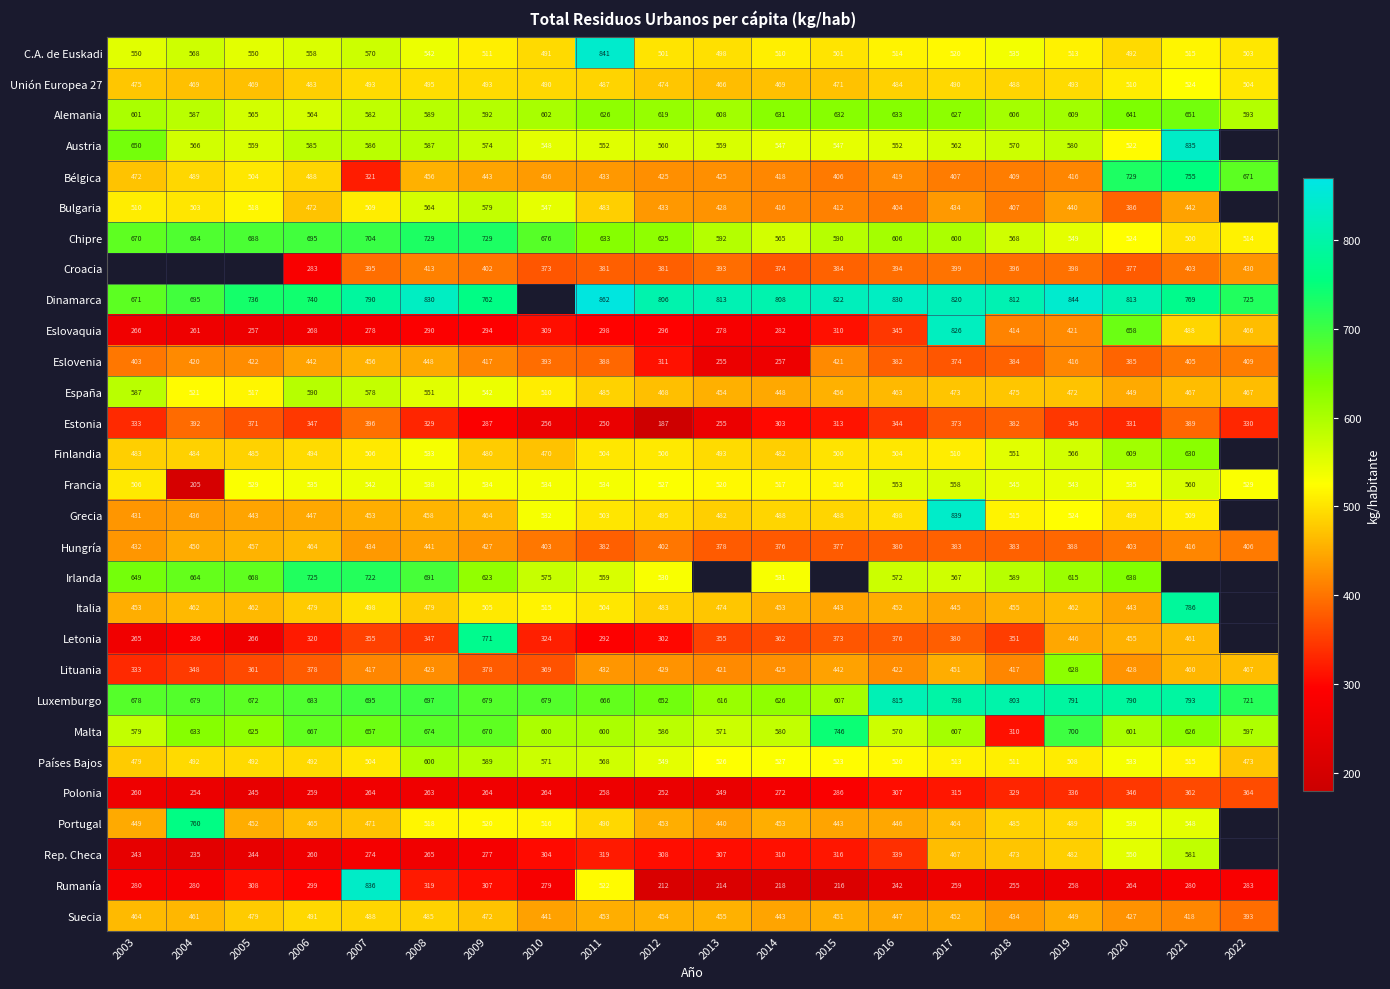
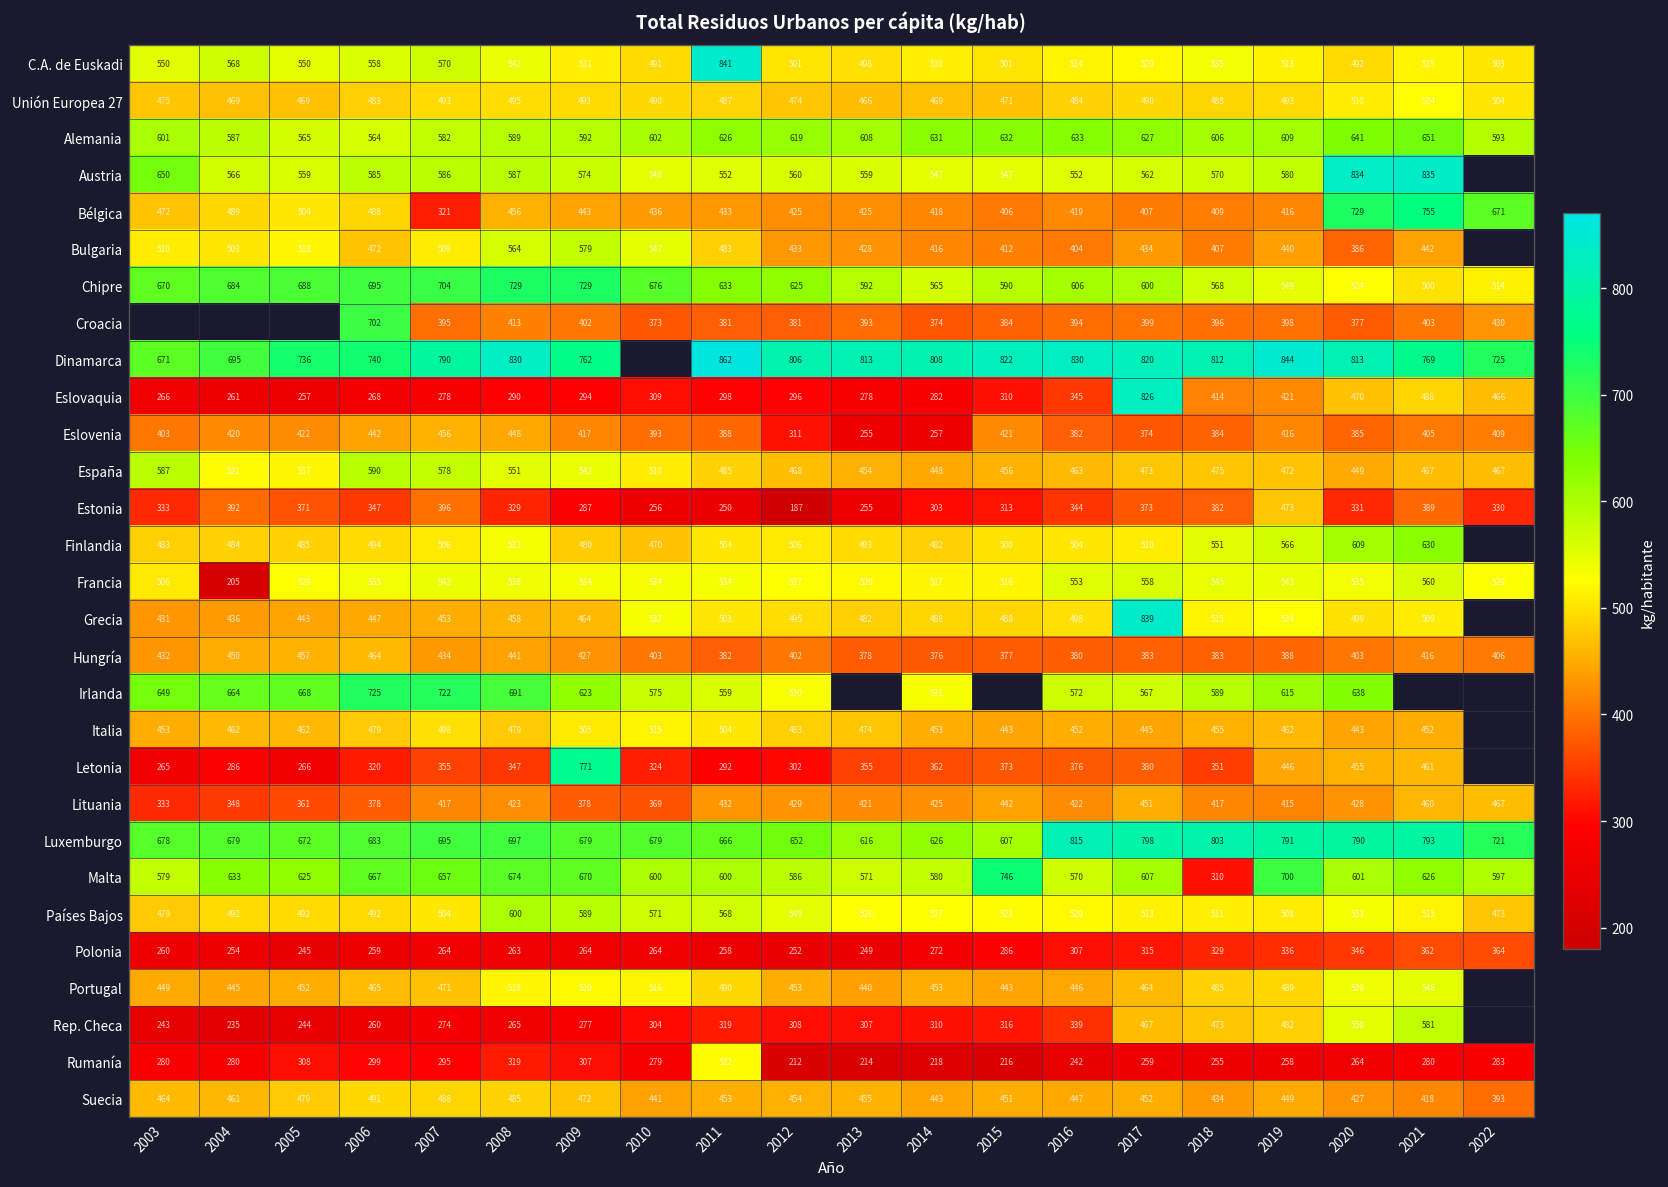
  {
    "Austria": {
      "2003": 650,
      "2004": 566,
      "2005": 559,
      "2006": 585,
      "2007": 586,
      "2008": 587,
      "2009": 574,
      "2010": 548,
      "2011": 552,
      "2012": 560,
      "2013": 559,
      "2014": 547,
      "2015": 547,
      "2016": 552,
      "2017": 562,
      "2018": 570,
      "2019": 580,
-     "2020": 522,
+     "2020": 834,
      "2021": 835
    },
    "Croacia": {
-     "2006": 283,
+     "2006": 702,
      "2007": 395,
      "2008": 413,
      "2009": 402,
      "2010": 373,
      "2011": 381,
      "2012": 381,
      "2013": 393,
      "2014": 374,
      "2015": 384,
      "2016": 394,
      "2017": 399,
      "2018": 396,
      "2019": 398,
      "2020": 377,
      "2021": 403,
      "2022": 430
    },
    "Eslovaquia": {
      "2003": 266,
      "2004": 261,
      "2005": 257,
      "2006": 268,
      "2007": 278,
      "2008": 290,
      "2009": 294,
      "2010": 309,
      "2011": 298,
      "2012": 296,
      "2013": 278,
      "2014": 282,
      "2015": 310,
      "2016": 345,
      "2017": 826,
      "2018": 414,
      "2019": 421,
-     "2020": 658,
+     "2020": 470,
      "2021": 488,
      "2022": 466
    },
    "Estonia": {
      "2003": 333,
      "2004": 392,
      "2005": 371,
      "2006": 347,
      "2007": 396,
      "2008": 329,
      "2009": 287,
      "2010": 256,
      "2011": 250,
      "2012": 187,
      "2013": 255,
      "2014": 303,
      "2015": 313,
      "2016": 344,
      "2017": 373,
      "2018": 382,
-     "2019": 345,
+     "2019": 473,
      "2020": 331,
      "2021": 389,
      "2022": 330
    },
    "Italia": {
      "2003": 453,
      "2004": 462,
      "2005": 462,
      "2006": 479,
      "2007": 498,
      "2008": 479,
      "2009": 505,
      "2010": 515,
      "2011": 504,
      "2012": 483,
      "2013": 474,
      "2014": 453,
      "2015": 443,
      "2016": 452,
      "2017": 445,
      "2018": 455,
      "2019": 462,
      "2020": 443,
-     "2021": 786
+     "2021": 452
    },
    "Lituania": {
      "2003": 333,
      "2004": 348,
      "2005": 361,
      "2006": 378,
      "2007": 417,
      "2008": 423,
      "2009": 378,
      "2010": 369,
      "2011": 432,
      "2012": 429,
      "2013": 421,
      "2014": 425,
      "2015": 442,
      "2016": 422,
      "2017": 451,
      "2018": 417,
-     "2019": 628,
+     "2019": 415,
      "2020": 428,
      "2021": 460,
      "2022": 467
    },
    "Portugal": {
      "2003": 449,
-     "2004": 760,
+     "2004": 445,
      "2005": 452,
      "2006": 465,
      "2007": 471,
      "2008": 518,
      "2009": 520,
      "2010": 516,
      "2011": 490,
      "2012": 453,
      "2013": 440,
      "2014": 453,
      "2015": 443,
      "2016": 446,
      "2017": 464,
      "2018": 485,
      "2019": 489,
      "2020": 539,
      "2021": 548
    },
    "Rumanía": {
      "2003": 280,
      "2004": 280,
      "2005": 308,
      "2006": 299,
-     "2007": 836,
+     "2007": 295,
      "2008": 319,
      "2009": 307,
      "2010": 279,
      "2011": 522,
      "2012": 212,
      "2013": 214,
      "2014": 218,
      "2015": 216,
      "2016": 242,
      "2017": 259,
      "2018": 255,
      "2019": 258,
      "2020": 264,
      "2021": 280,
      "2022": 283
    }
  }
